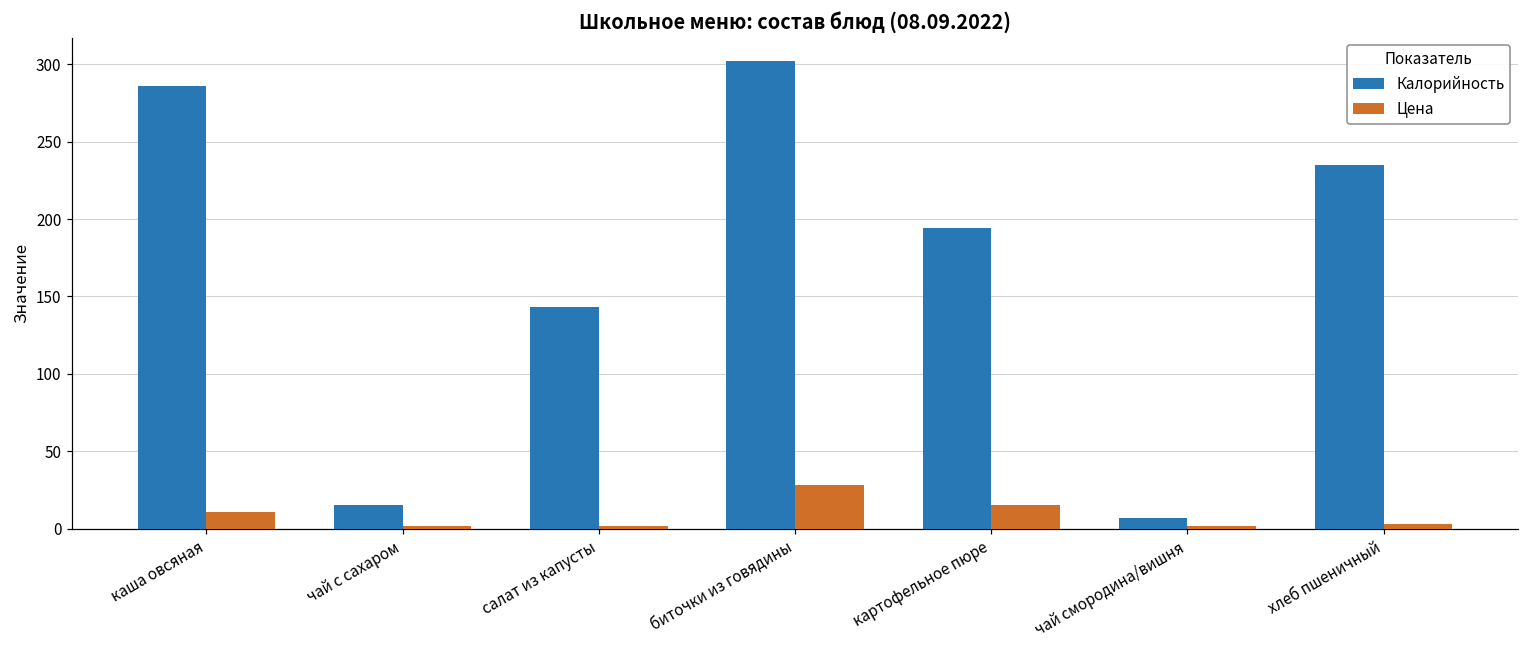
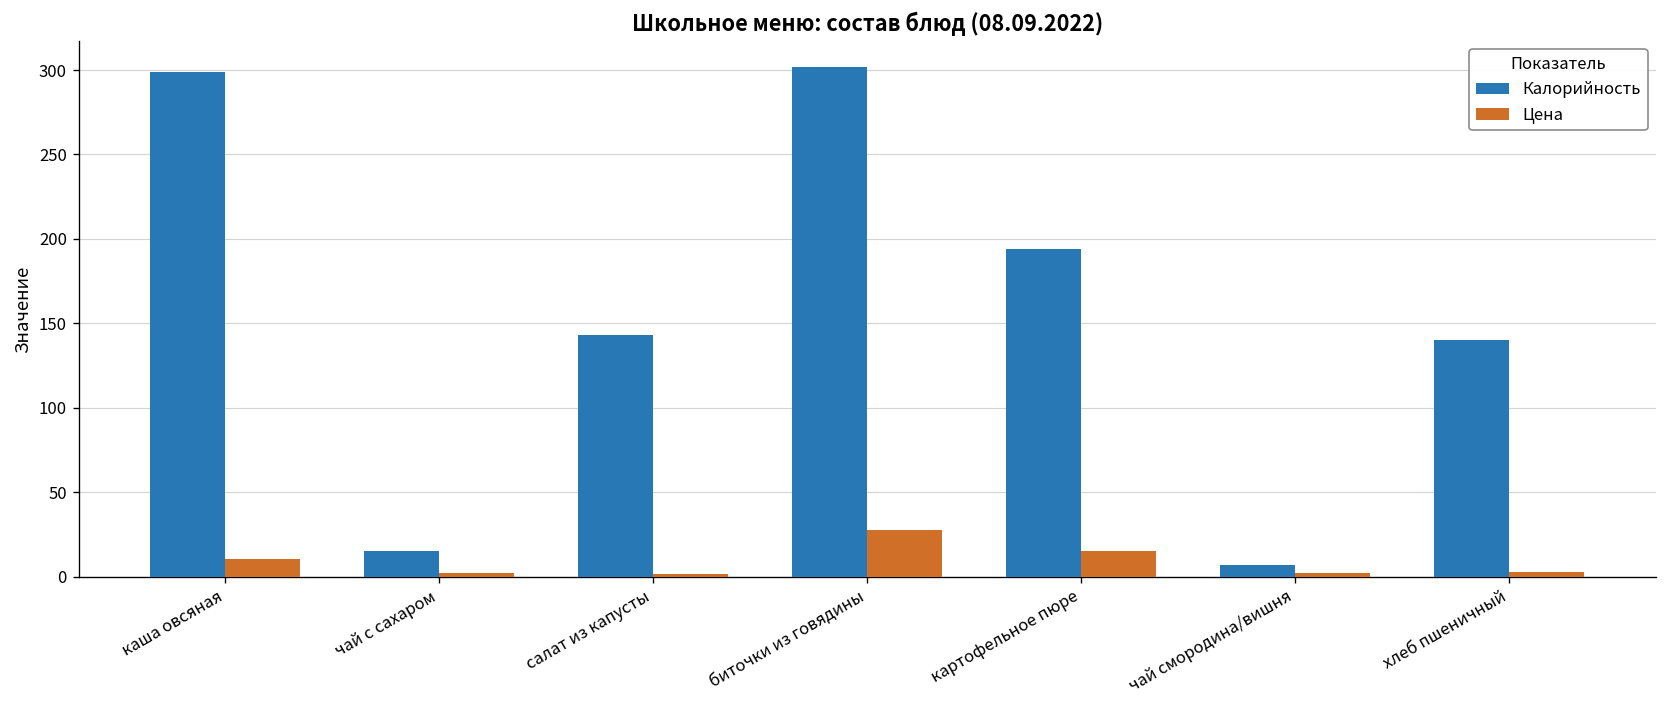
  {
    "Калорийность": {
-     "каша овсяная": 286,
+     "каша овсяная": 299,
      "чай с сахаром": 15,
      "салат из капусты": 143,
      "биточки из говядины": 302,
      "картофельное пюре": 194,
      "чай смородина/вишня": 7,
-     "хлеб пшеничный": 235
+     "хлеб пшеничный": 140
    },
    "Цена": {
      "каша овсяная": 11,
      "чай с сахаром": 2,
      "салат из капусты": 2,
      "биточки из говядины": 28,
      "картофельное пюре": 15,
      "чай смородина/вишня": 2,
      "хлеб пшеничный": 3
    }
  }
